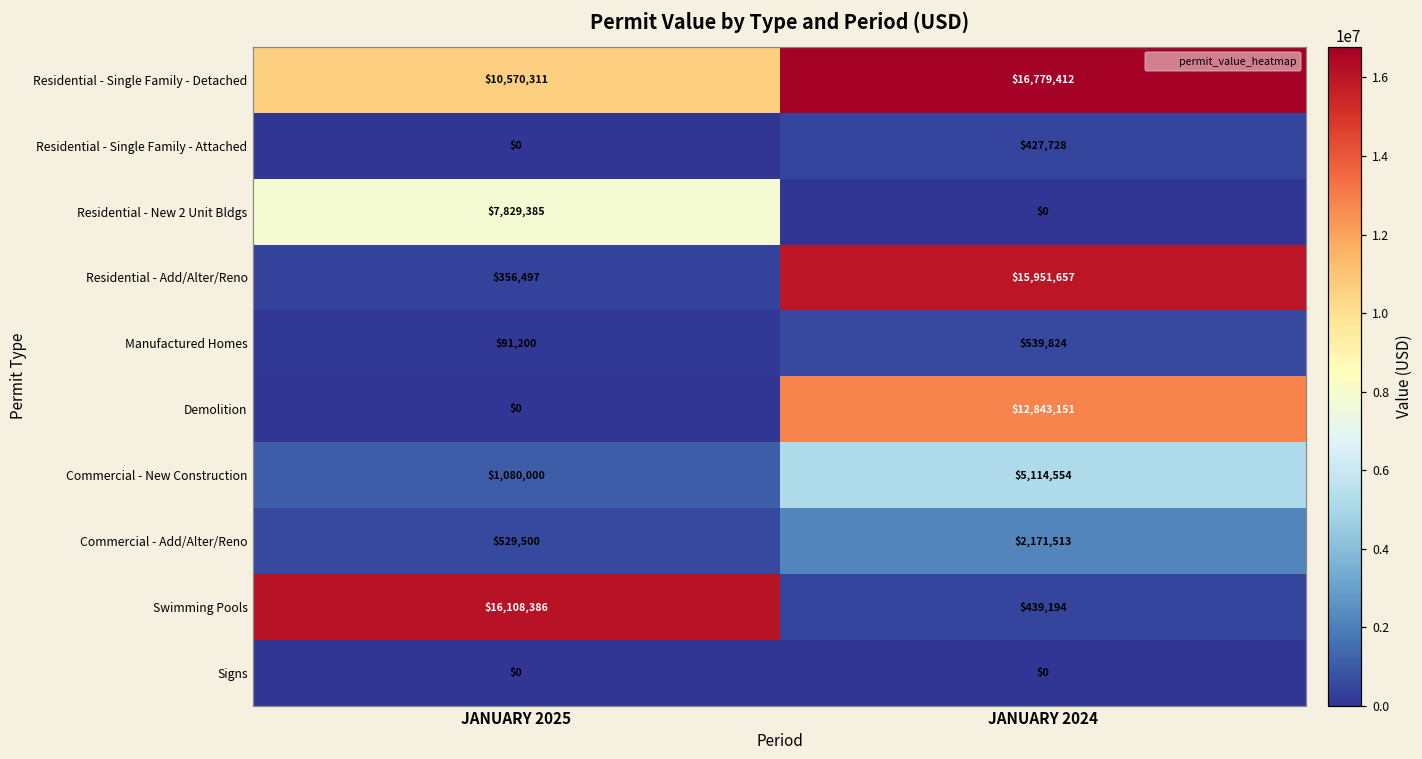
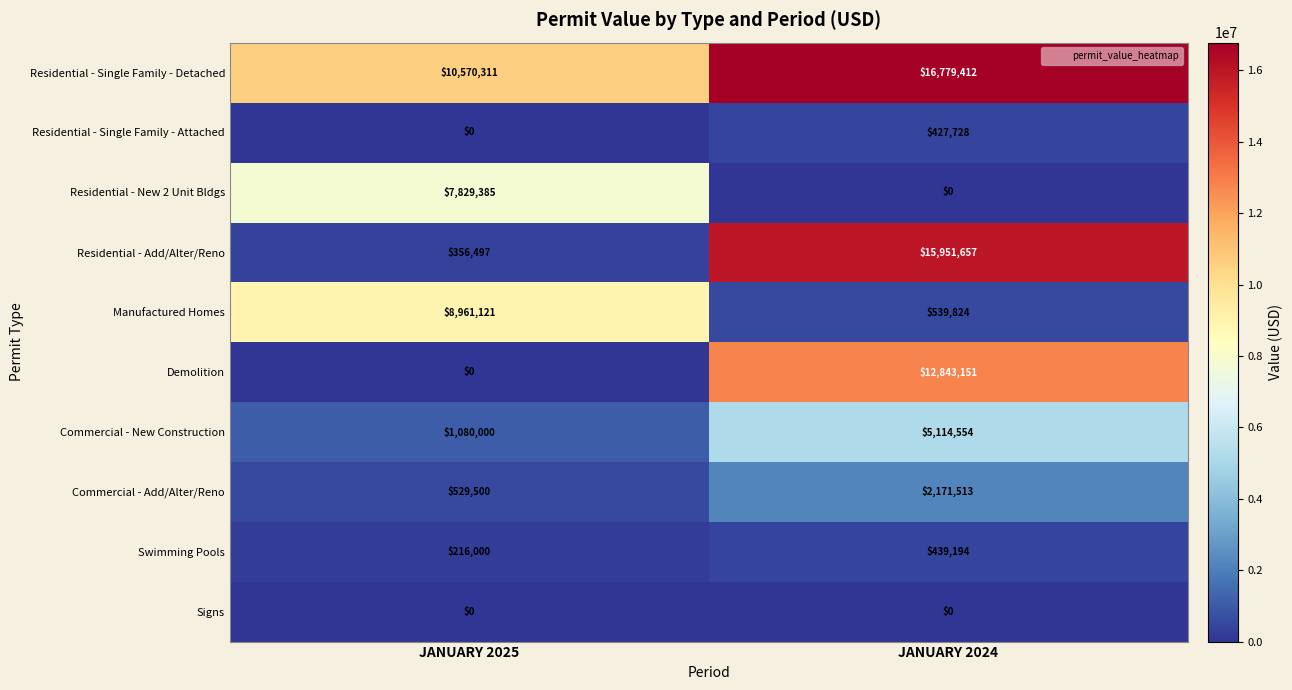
  {
    "Residential - Single Family - Detached": {
      "JANUARY 2025": "$10,570,311",
      "JANUARY 2024": "$16,779,412"
    },
    "Residential - Single Family - Attached": {
      "JANUARY 2025": "$0",
      "JANUARY 2024": "$427,728"
    },
    "Residential - New 2 Unit Bldgs": {
      "JANUARY 2025": "$7,829,385",
      "JANUARY 2024": "$0"
    },
    "Residential - Add/Alter/Reno": {
      "JANUARY 2025": "$356,497",
      "JANUARY 2024": "$15,951,657"
    },
    "Manufactured Homes": {
-     "JANUARY 2025": "$91,200",
+     "JANUARY 2025": "$8,961,121",
      "JANUARY 2024": "$539,824"
    },
    "Demolition": {
      "JANUARY 2025": "$0",
      "JANUARY 2024": "$12,843,151"
    },
    "Commercial - New Construction": {
      "JANUARY 2025": "$1,080,000",
      "JANUARY 2024": "$5,114,554"
    },
    "Commercial - Add/Alter/Reno": {
      "JANUARY 2025": "$529,500",
      "JANUARY 2024": "$2,171,513"
    },
    "Swimming Pools": {
-     "JANUARY 2025": "$16,108,386",
+     "JANUARY 2025": "$216,000",
      "JANUARY 2024": "$439,194"
    },
    "Signs": {
      "JANUARY 2025": "$0",
      "JANUARY 2024": "$0"
    }
  }
